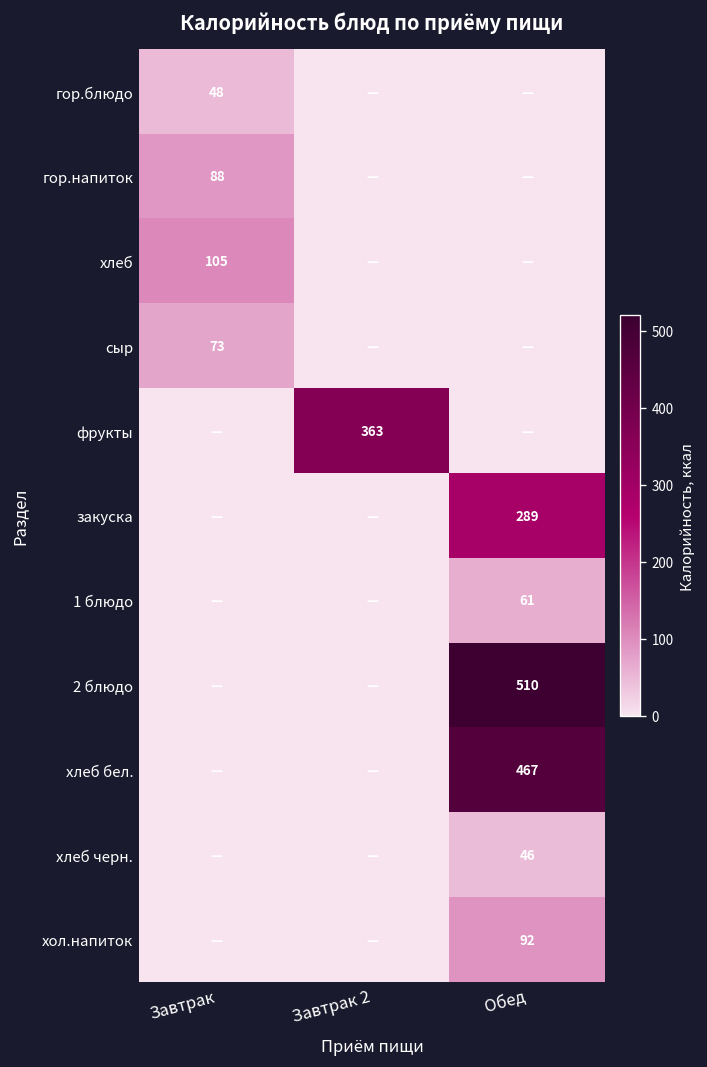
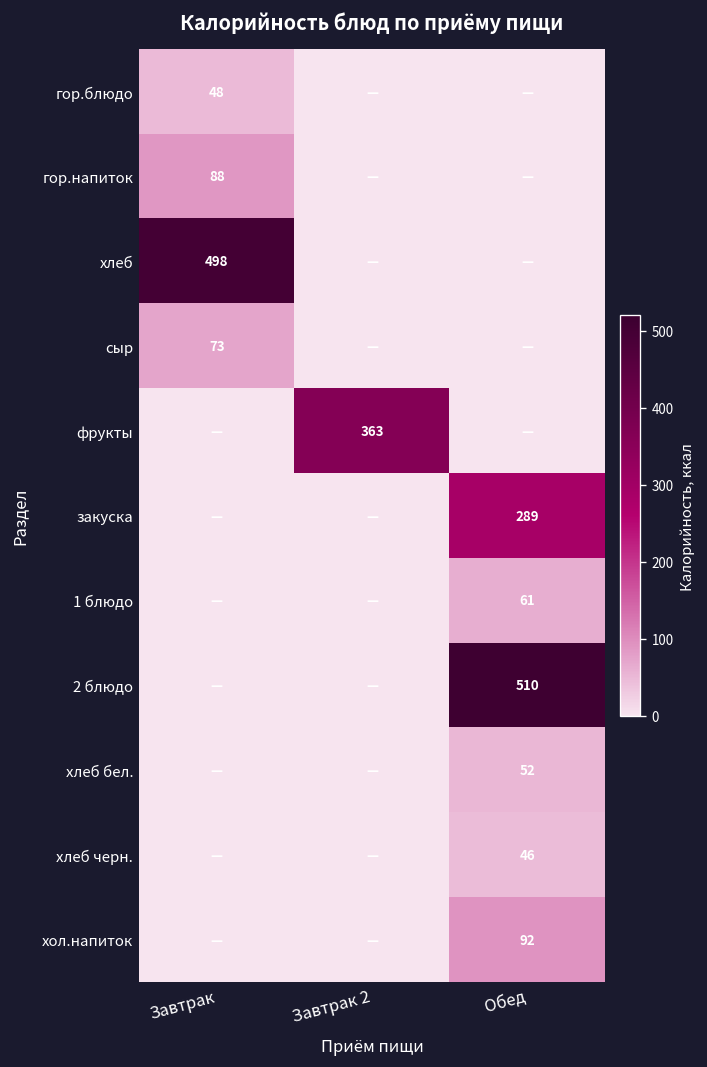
  {
    "гор.блюдо": {
      "Завтрак": 48
    },
    "гор.напиток": {
      "Завтрак": 88
    },
    "хлеб": {
-     "Завтрак": 105
+     "Завтрак": 498
    },
    "сыр": {
      "Завтрак": 73
    },
    "фрукты": {
      "Завтрак 2": 363
    },
    "закуска": {
      "Обед": 289
    },
    "1 блюдо": {
      "Обед": 61
    },
    "2 блюдо": {
      "Обед": 510
    },
    "хлеб бел.": {
-     "Обед": 467
+     "Обед": 52
    },
    "хлеб черн.": {
      "Обед": 46
    },
    "хол.напиток": {
      "Обед": 92
    }
  }
